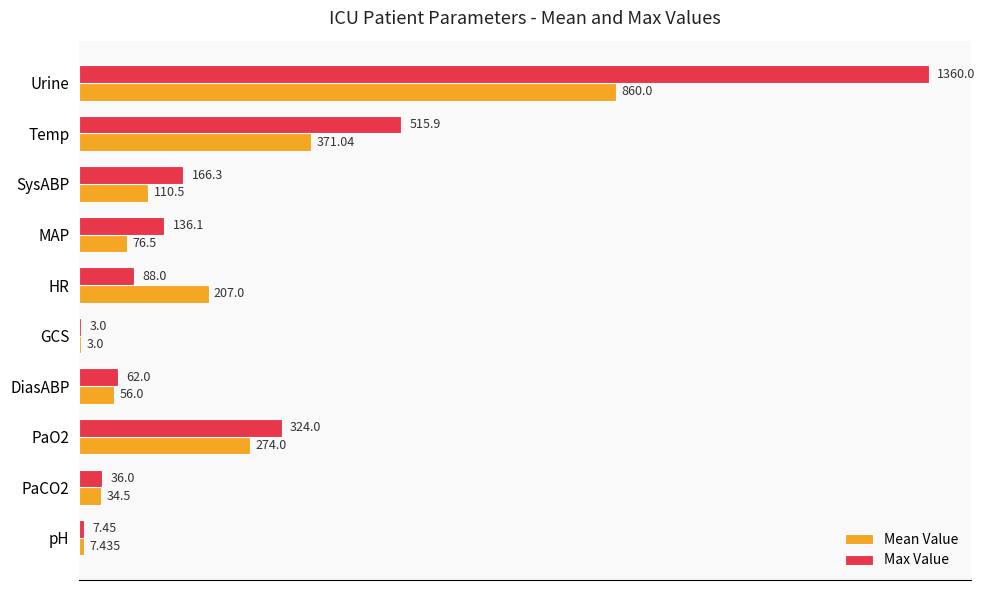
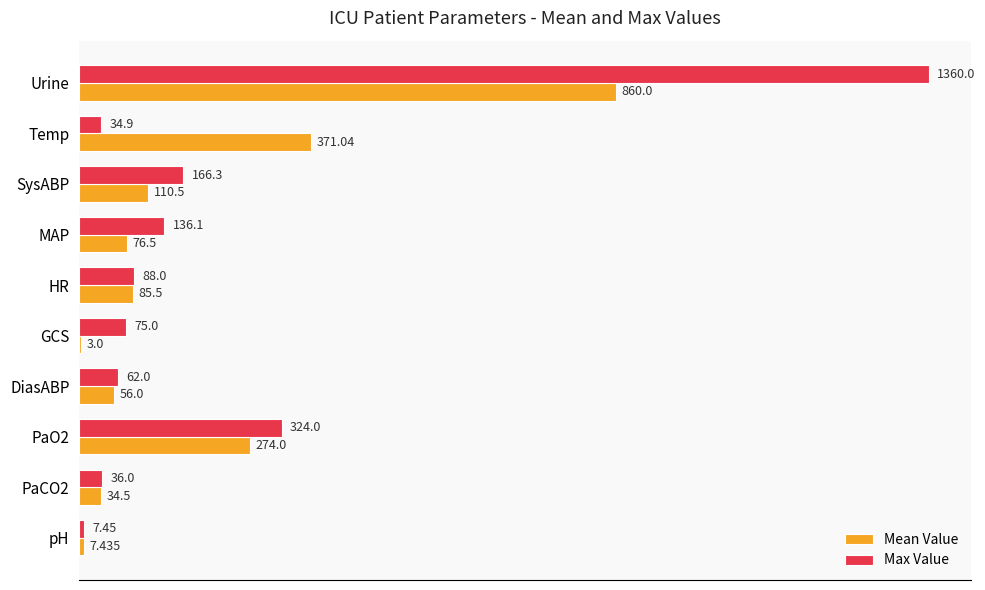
  {
    "Mean Value": {
      "Urine": 860.0,
      "Temp": 371.04,
      "SysABP": 110.5,
      "MAP": 76.5,
-     "HR": 207.0,
+     "HR": 85.5,
      "GCS": 3.0,
      "DiasABP": 56.0,
      "PaO2": 274.0,
      "PaCO2": 34.5,
      "pH": 7.435
    },
    "Max Value": {
      "Urine": 1360.0,
-     "Temp": 515.9,
+     "Temp": 34.9,
      "SysABP": 166.3,
      "MAP": 136.1,
      "HR": 88.0,
-     "GCS": 3.0,
+     "GCS": 75.0,
      "DiasABP": 62.0,
      "PaO2": 324.0,
      "PaCO2": 36.0,
      "pH": 7.45
    }
  }
